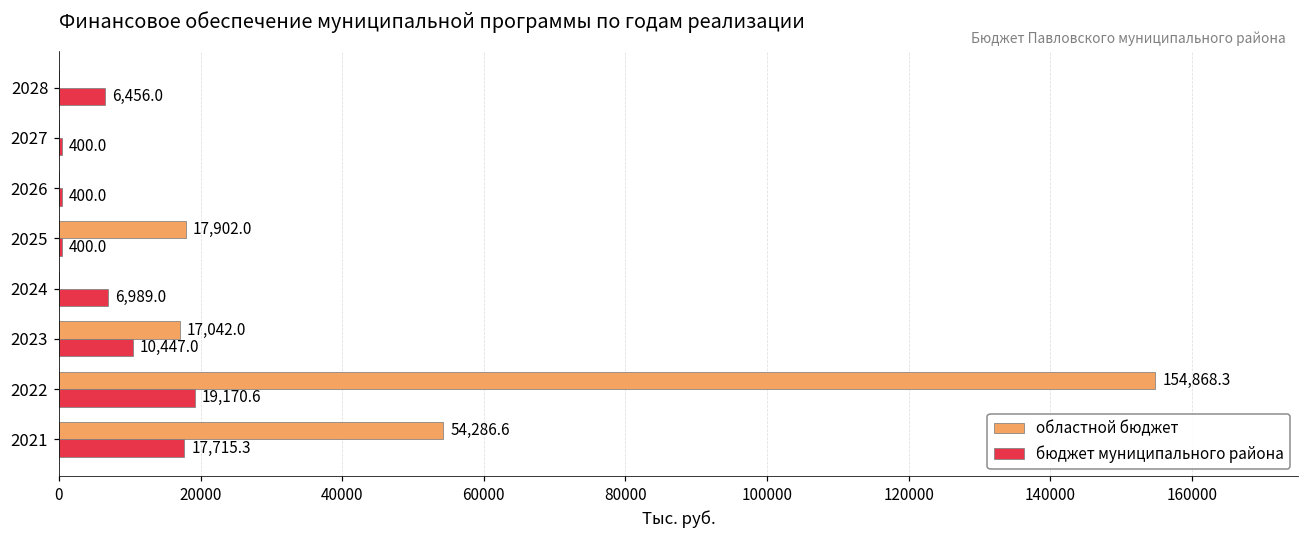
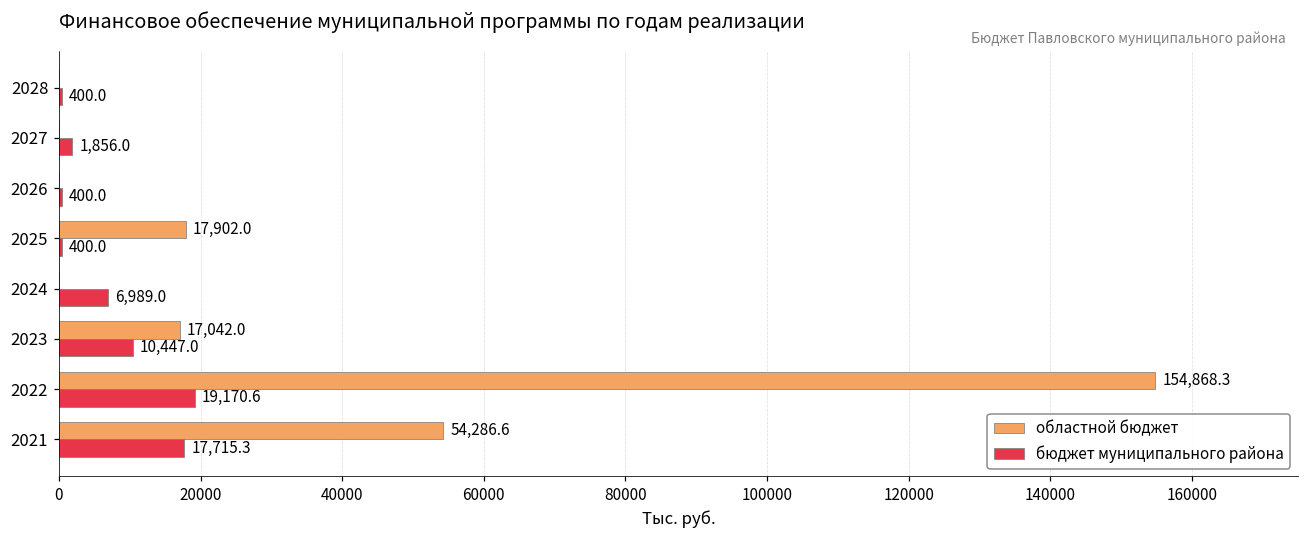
  {
    "областной бюджет": {
      "2025": "17,902.0",
      "2023": "17,042.0",
      "2022": "154,868.3",
      "2021": "54,286.6"
    },
    "бюджет муниципального района": {
-     "2028": "6,456.0",
-     "2027": "400.0",
+     "2028": "400.0",
+     "2027": "1,856.0",
      "2026": "400.0",
      "2025": "400.0",
      "2024": "6,989.0",
      "2023": "10,447.0",
      "2022": "19,170.6",
      "2021": "17,715.3"
    }
  }
